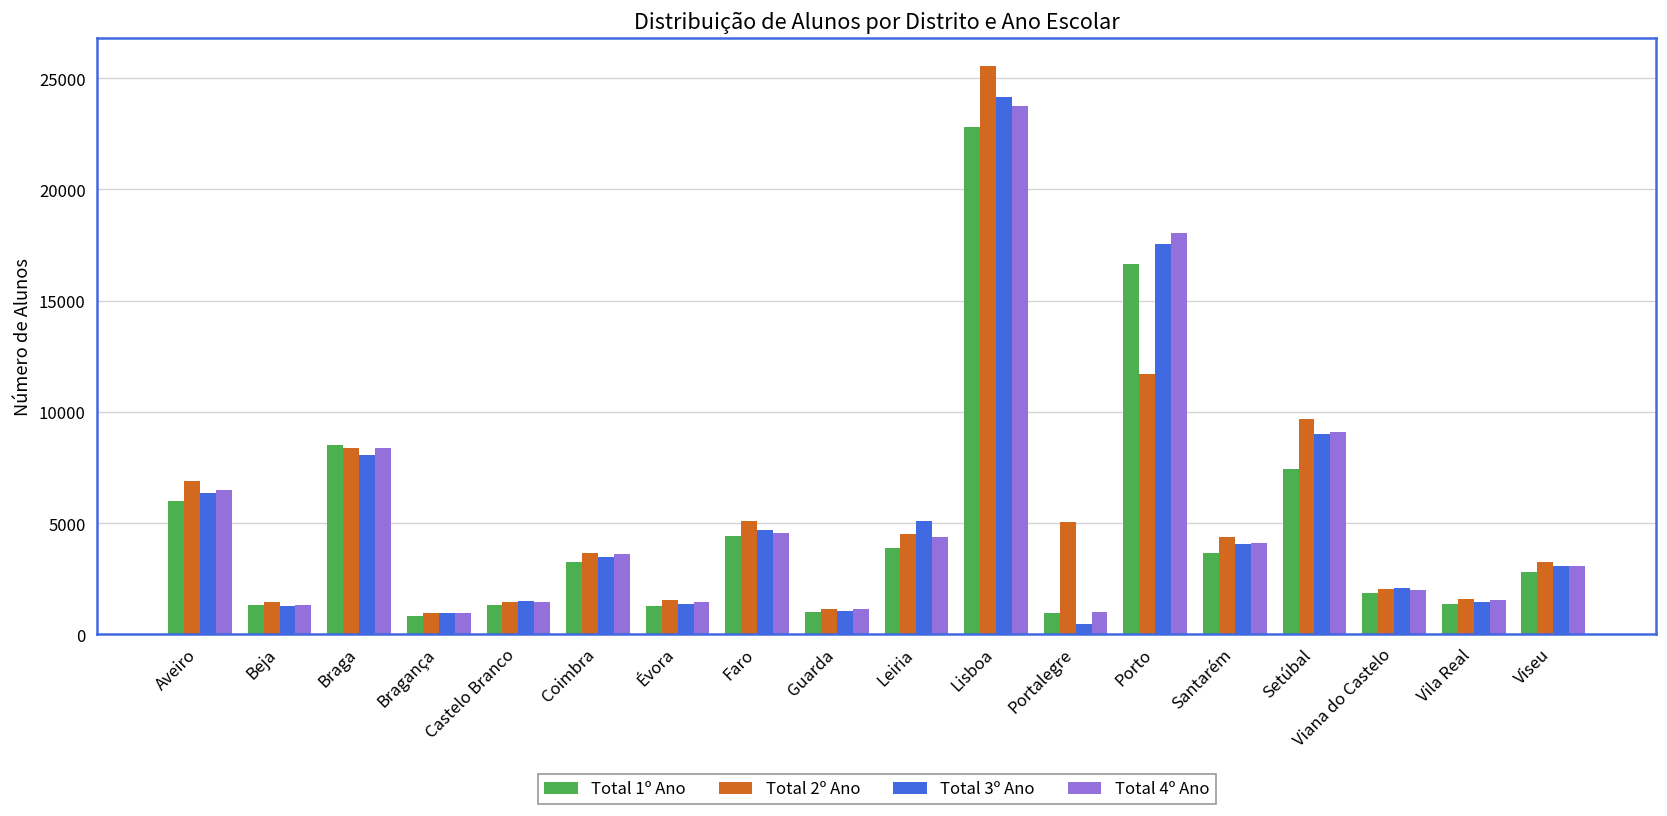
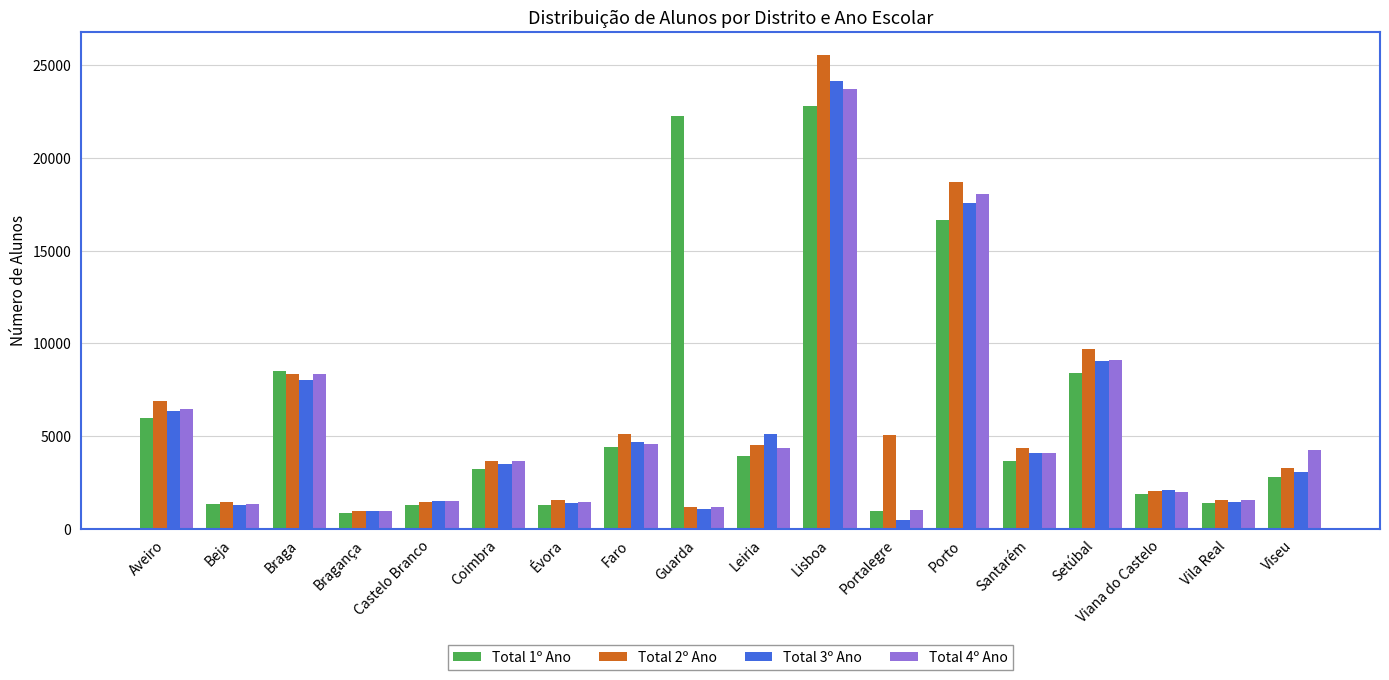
  {
    "Total 1º Ano": {
      "Aveiro": 6000,
      "Beja": 1300,
      "Braga": 8500,
      "Bragança": 800,
      "Castelo Branco": 1300,
      "Coimbra": 3200,
      "Évora": 1300,
      "Faro": 4400,
-     "Guarda": 1000,
+     "Guarda": 22300,
      "Leiria": 3900,
      "Lisboa": 22800,
      "Portalegre": 900,
      "Porto": 16700,
      "Santarém": 3600,
-     "Setúbal": 7400,
+     "Setúbal": 8400,
      "Viana do Castelo": 1800,
      "Vila Real": 1400,
      "Viseu": 2800
    },
    "Total 2º Ano": {
      "Aveiro": 6900,
      "Beja": 1500,
      "Braga": 8400,
      "Bragança": 1000,
      "Castelo Branco": 1500,
      "Coimbra": 3700,
      "Évora": 1500,
      "Faro": 5100,
      "Guarda": 1200,
      "Leiria": 4500,
      "Lisboa": 25500,
      "Portalegre": 5100,
-     "Porto": 11700,
+     "Porto": 18700,
      "Santarém": 4400,
      "Setúbal": 9700,
      "Viana do Castelo": 2000,
      "Vila Real": 1600,
      "Viseu": 3300
    },
    "Total 3º Ano": {
      "Aveiro": 6300,
      "Beja": 1300,
      "Braga": 8000,
      "Bragança": 1000,
      "Castelo Branco": 1500,
      "Coimbra": 3500,
      "Évora": 1400,
      "Faro": 4700,
      "Guarda": 1000,
      "Leiria": 5100,
      "Lisboa": 24200,
      "Portalegre": 500,
      "Porto": 17600,
      "Santarém": 4100,
      "Setúbal": 9000,
      "Viana do Castelo": 2100,
      "Vila Real": 1500,
      "Viseu": 3100
    },
    "Total 4º Ano": {
      "Aveiro": 6500,
      "Beja": 1300,
      "Braga": 8400,
      "Bragança": 900,
      "Castelo Branco": 1500,
      "Coimbra": 3600,
      "Évora": 1400,
      "Faro": 4600,
      "Guarda": 1200,
      "Leiria": 4400,
      "Lisboa": 23700,
      "Portalegre": 1000,
      "Porto": 18000,
      "Santarém": 4100,
      "Setúbal": 9100,
      "Viana do Castelo": 2000,
      "Vila Real": 1500,
-     "Viseu": 3100
+     "Viseu": 4200
    }
  }
